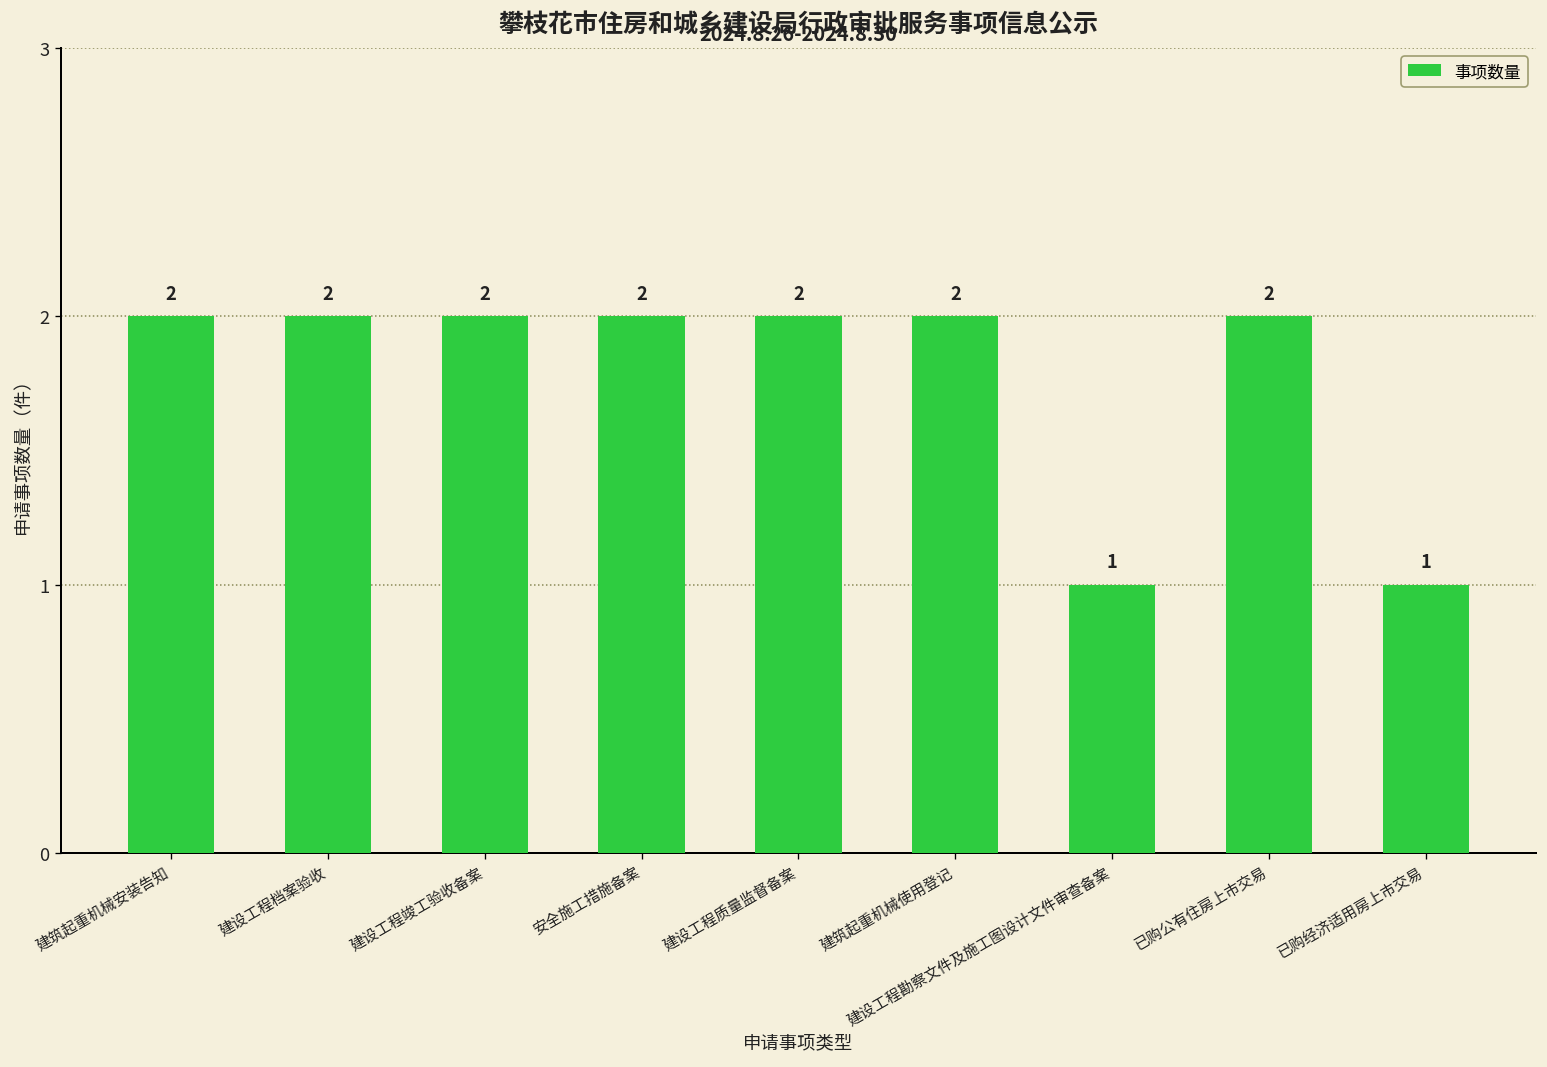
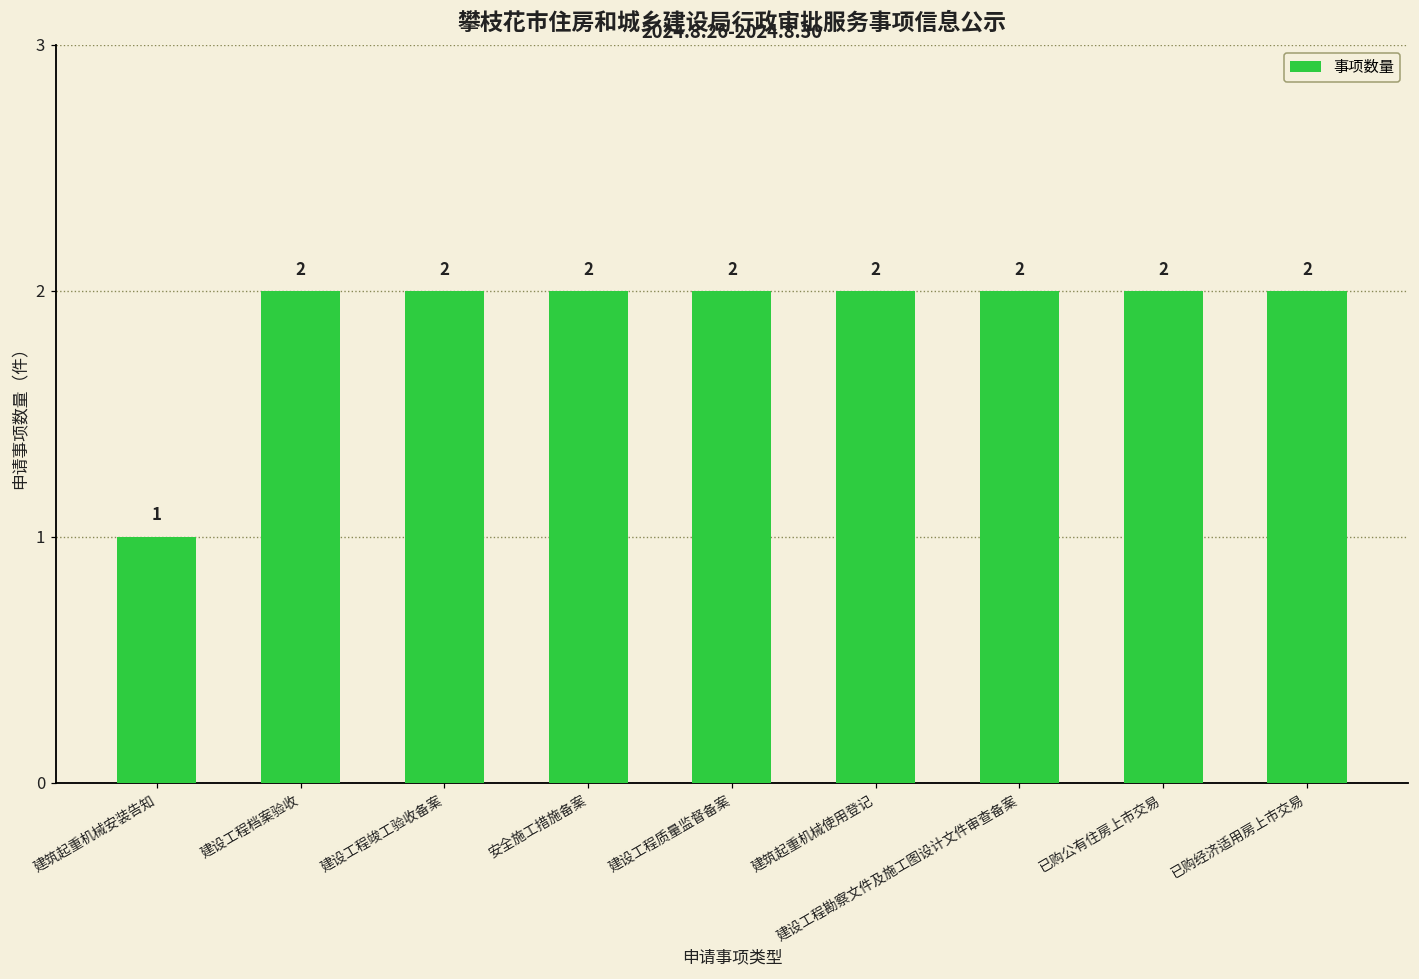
  {
-   "建筑起重机械安装告知": 2,
+   "建筑起重机械安装告知": 1,
    "建设工程档案验收": 2,
    "建设工程竣工验收备案": 2,
    "安全施工措施备案": 2,
    "建设工程质量监督备案": 2,
    "建筑起重机械使用登记": 2,
-   "建设工程勘察文件及施工图设计文件审查备案": 1,
+   "建设工程勘察文件及施工图设计文件审查备案": 2,
    "已购公有住房上市交易": 2,
-   "已购经济适用房上市交易": 1
+   "已购经济适用房上市交易": 2
  }
